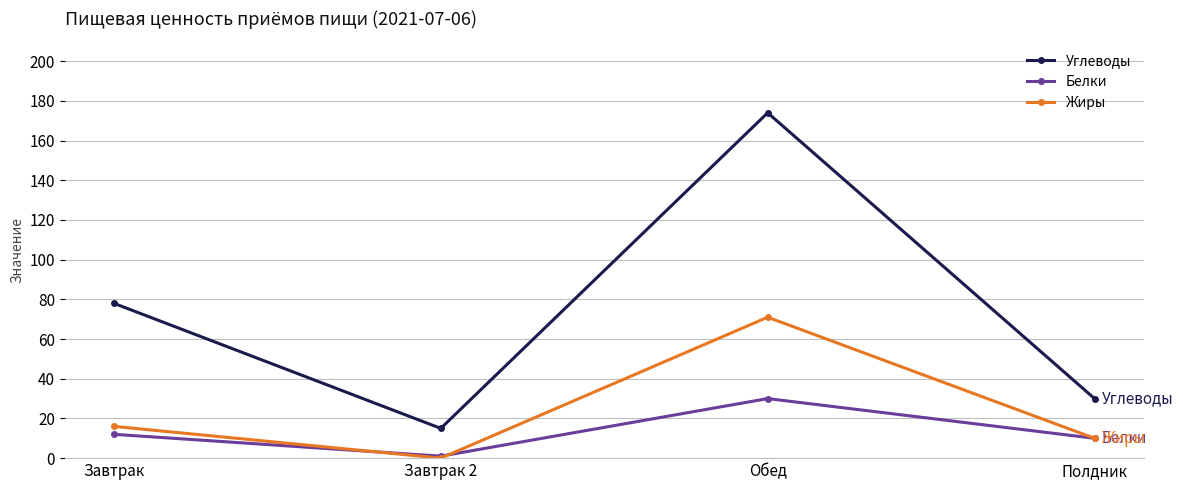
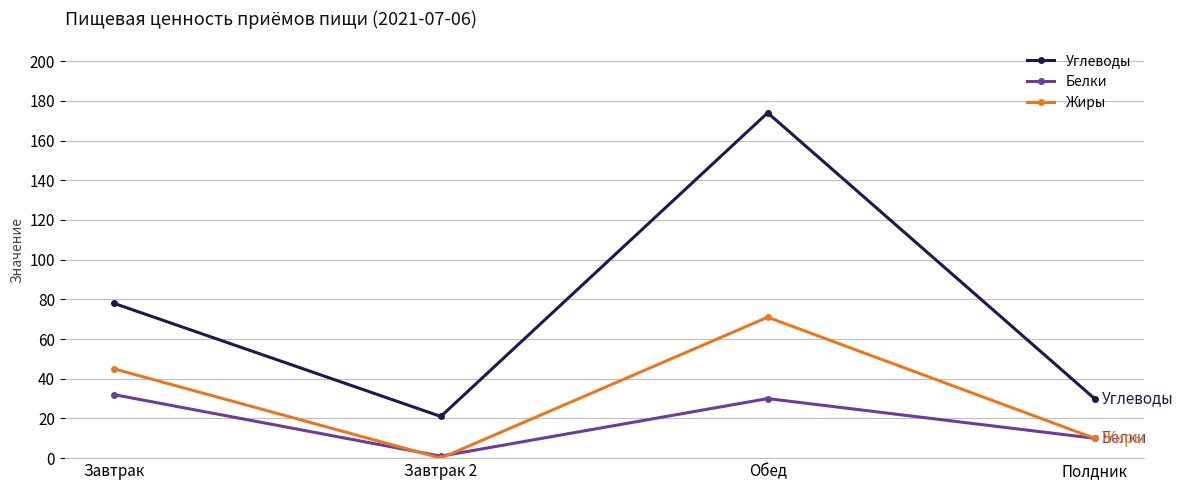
  {
    "Углеводы": {
      "Завтрак": 78,
-     "Завтрак 2": 15,
+     "Завтрак 2": 21,
      "Обед": 174,
      "Полдник": 30
    },
    "Белки": {
-     "Завтрак": 12,
+     "Завтрак": 32,
      "Обед": 30
    },
    "Жиры": {
-     "Завтрак": 16,
+     "Завтрак": 45,
      "Обед": 71
    }
  }
